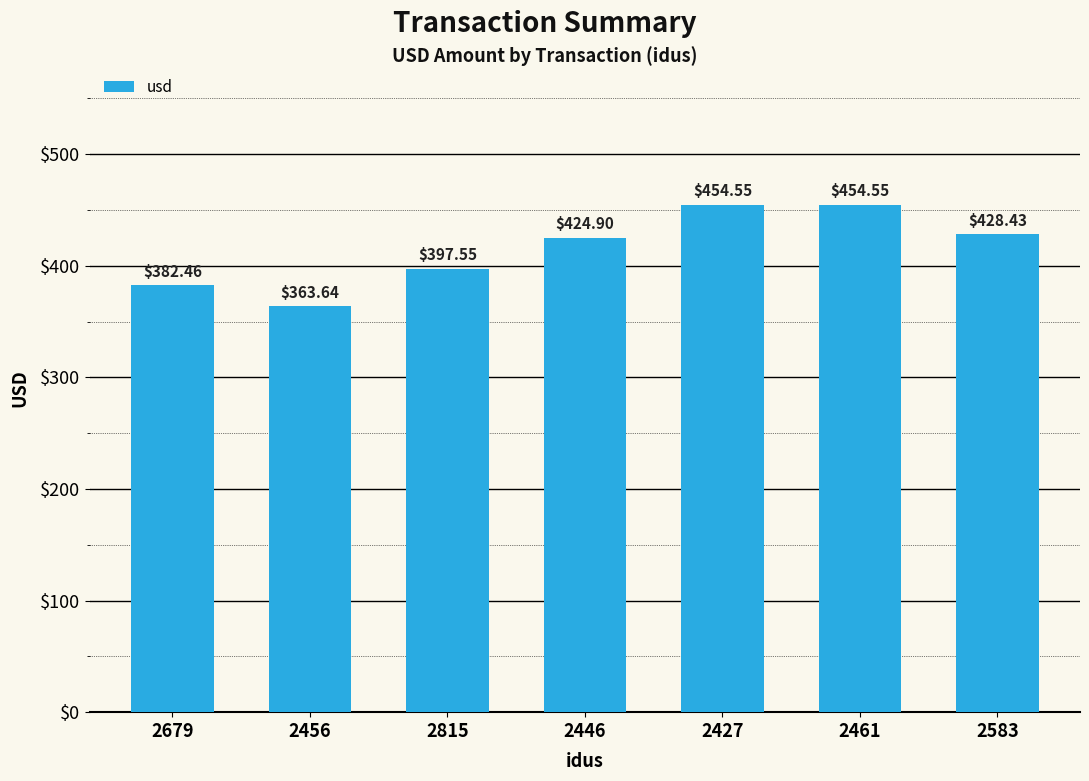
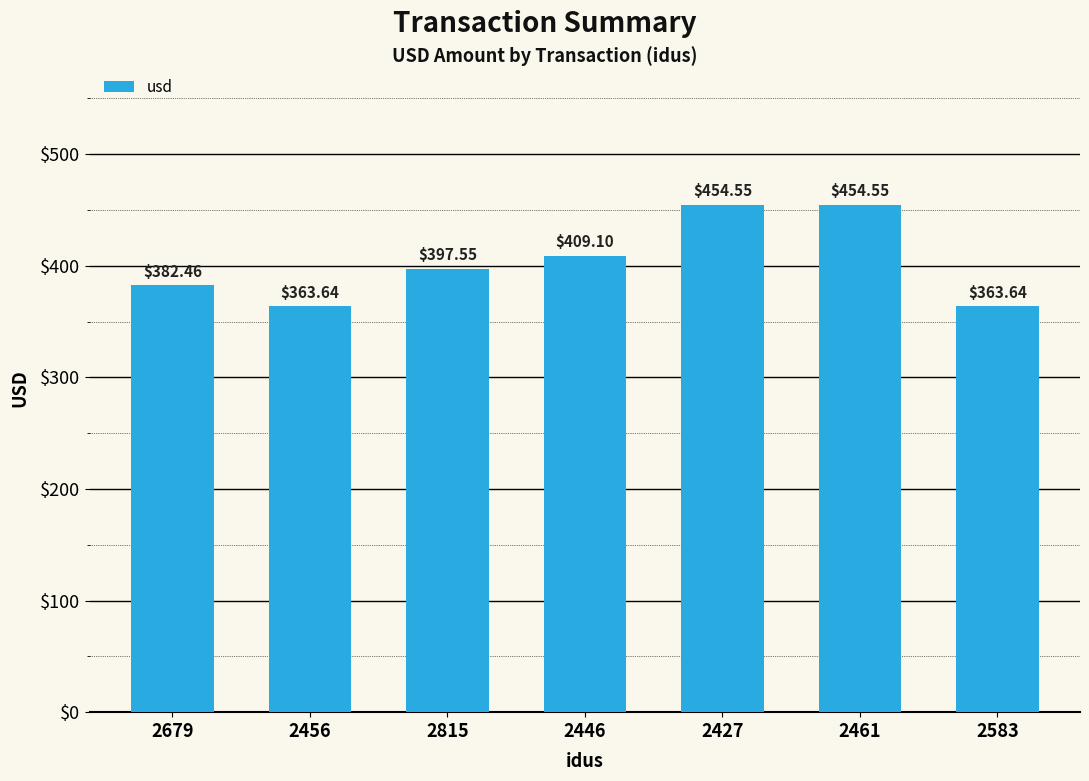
  {
    "2679": "$382.46",
    "2456": "$363.64",
    "2815": "$397.55",
-   "2446": "$424.90",
+   "2446": "$409.10",
    "2427": "$454.55",
    "2461": "$454.55",
-   "2583": "$428.43"
+   "2583": "$363.64"
  }
